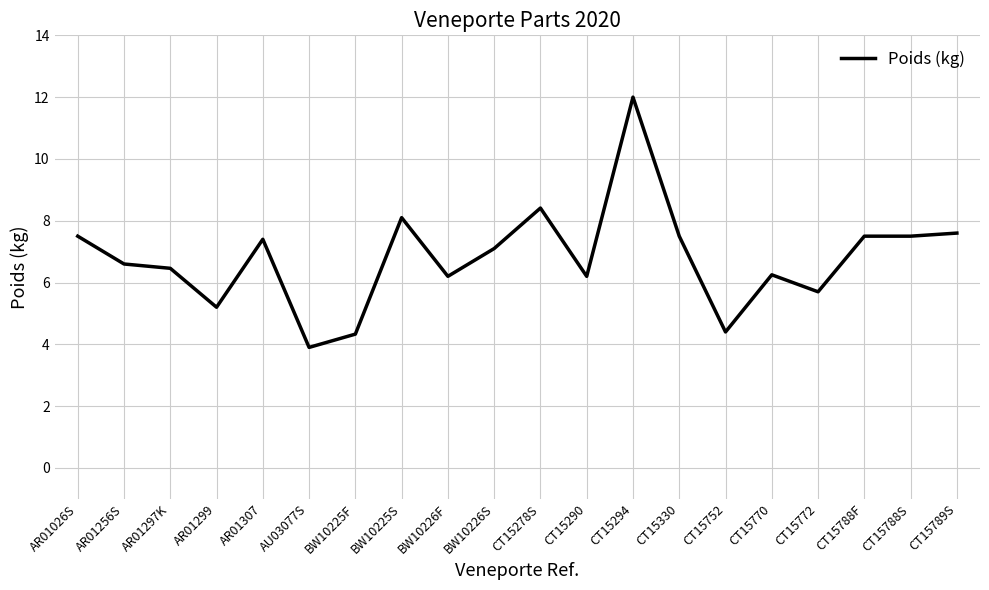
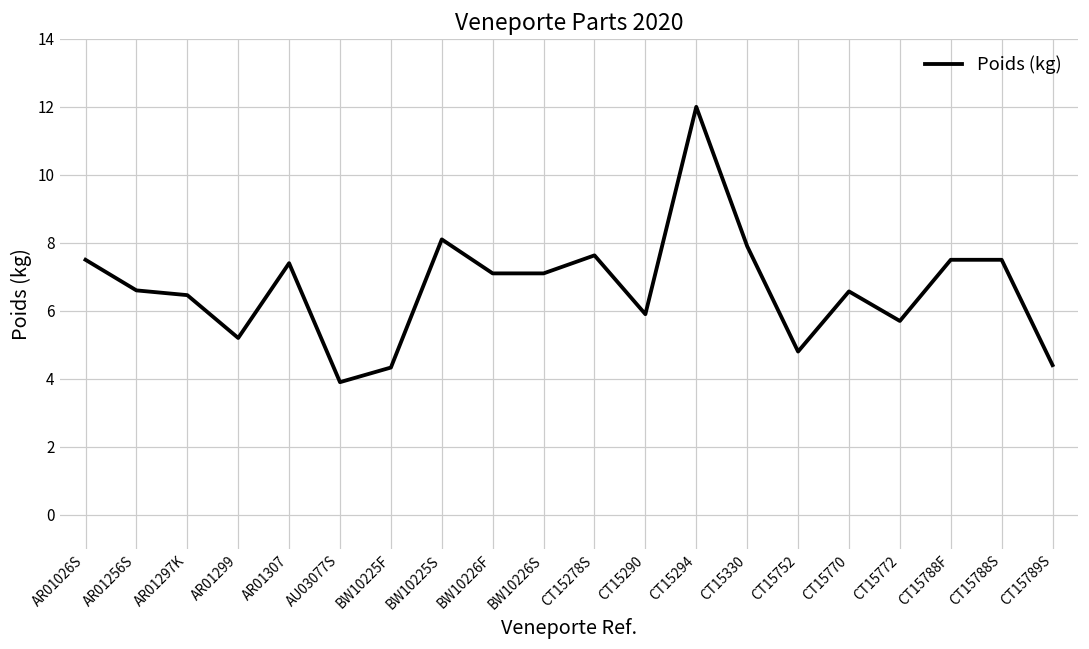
  {
    "AR01026S": 7.5,
    "AR01256S": 6.6,
    "AR01297K": 6.5,
    "AR01299": 5.2,
    "AR01307": 7.4,
    "AU03077S": 3.9,
    "BW10225F": 4.3,
    "BW10225S": 8.1,
-   "BW10226F": 6.2,
+   "BW10226F": 7.1,
    "BW10226S": 7.1,
-   "CT15278S": 8.4,
-   "CT15290": 6.2,
+   "CT15278S": 7.6,
+   "CT15290": 5.9,
    "CT15294": 12.0,
-   "CT15330": 7.5,
-   "CT15752": 4.4,
-   "CT15770": 6.3,
+   "CT15330": 7.9,
+   "CT15752": 4.8,
+   "CT15770": 6.6,
    "CT15772": 5.7,
    "CT15788F": 7.5,
    "CT15788S": 7.5,
-   "CT15789S": 7.6
+   "CT15789S": 4.4
  }
